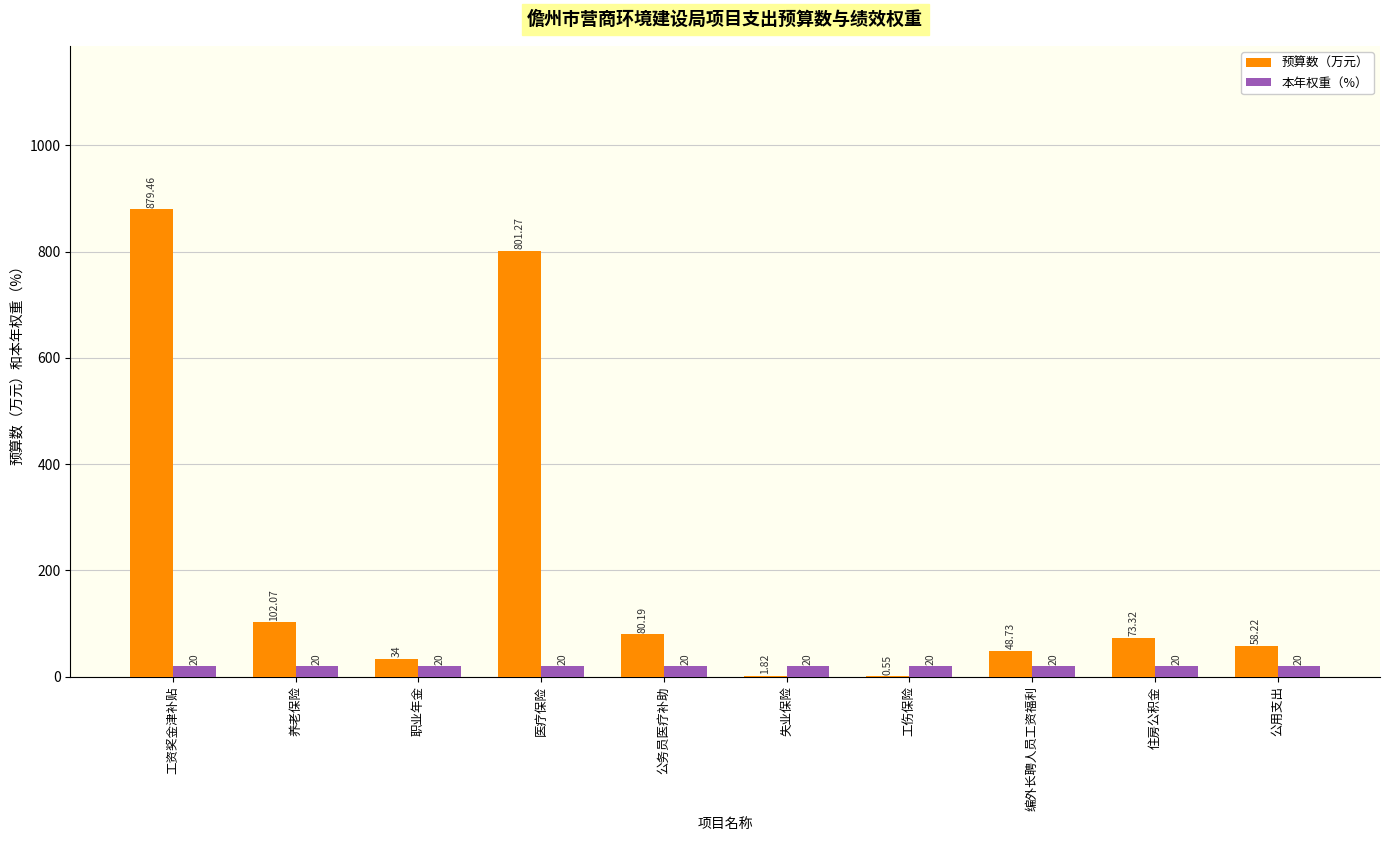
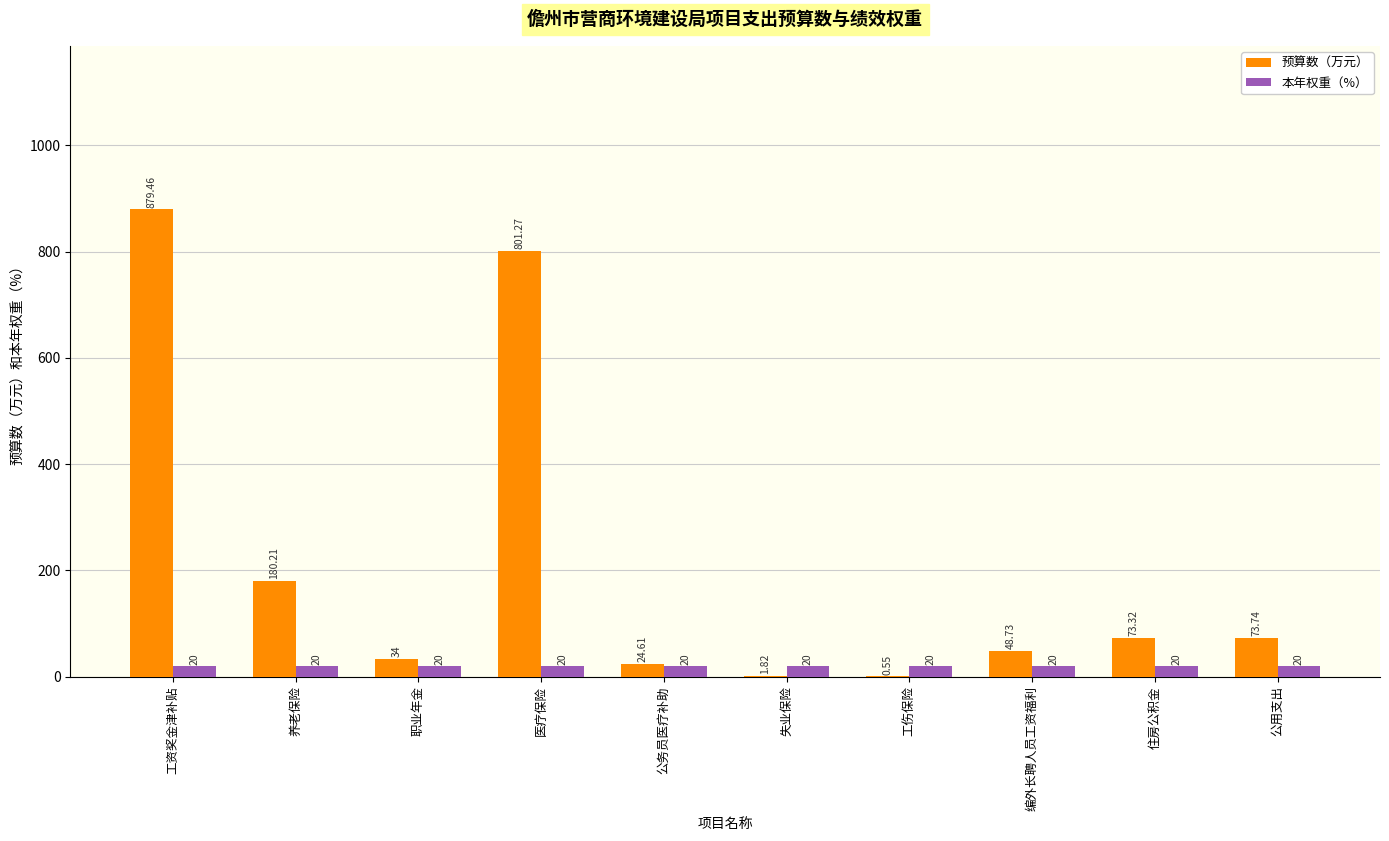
  {
    "预算数（万元）": {
      "工资奖金津补贴": 879.46,
-     "养老保险": 102.07,
+     "养老保险": 180.21,
      "职业年金": 34,
      "医疗保险": 801.27,
-     "公务员医疗补助": 80.19,
+     "公务员医疗补助": 24.61,
      "失业保险": 1.82,
      "工伤保险": 0.55,
      "编外长聘人员工资福利": 48.73,
      "住房公积金": 73.32,
-     "公用支出": 58.22
+     "公用支出": 73.74
    },
    "本年权重（%）": {
      "工资奖金津补贴": 20,
      "养老保险": 20,
      "职业年金": 20,
      "医疗保险": 20,
      "公务员医疗补助": 20,
      "失业保险": 20,
      "工伤保险": 20,
      "编外长聘人员工资福利": 20,
      "住房公积金": 20,
      "公用支出": 20
    }
  }
